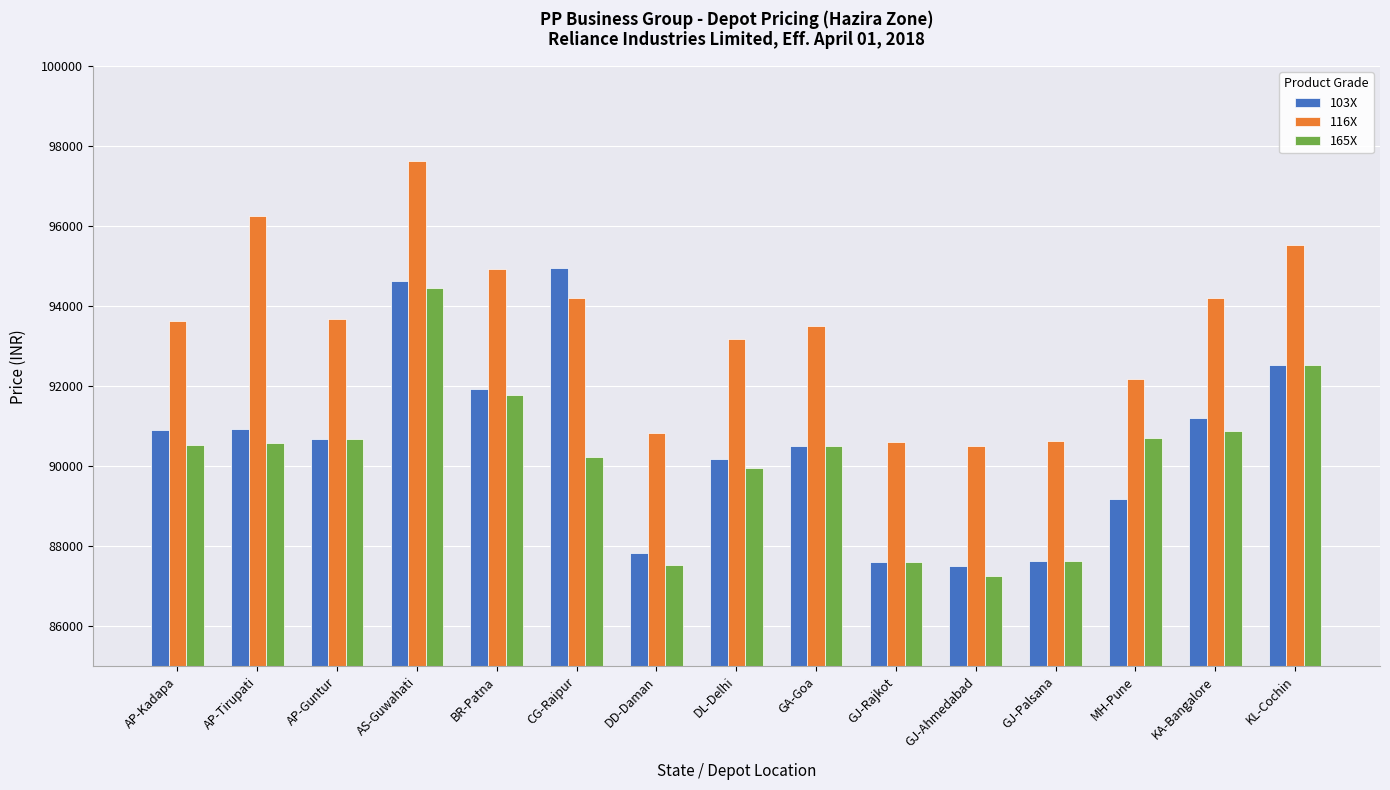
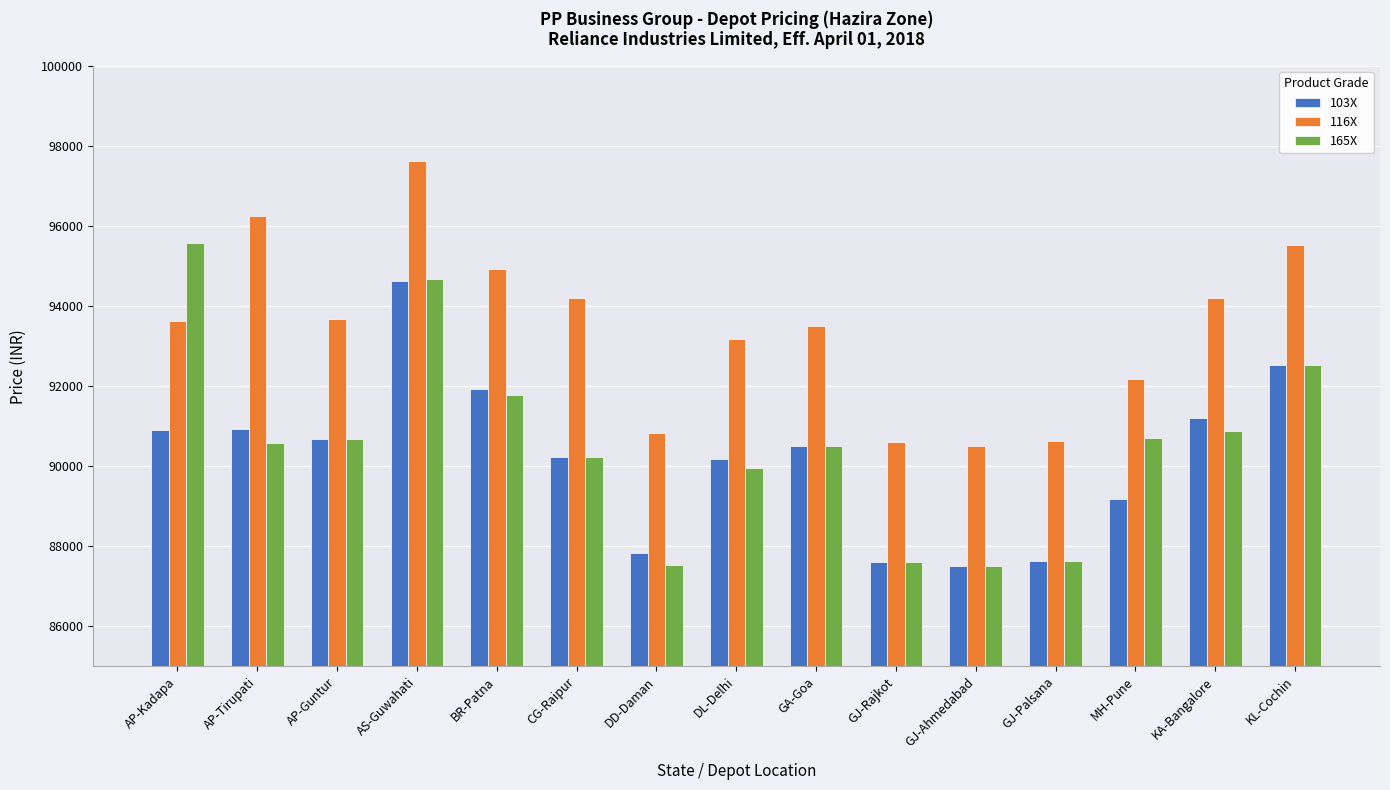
  {
    "103X": {
      "AP-Kadapa": 90900,
      "AP-Tirupati": 90900,
      "AP-Guntur": 90700,
      "AS-Guwahati": 94600,
      "BR-Patna": 91900,
-     "CG-Raipur": 94900,
+     "CG-Raipur": 90200,
      "DD-Daman": 87800,
      "DL-Delhi": 90200,
      "GA-Goa": 90500,
      "GJ-Rajkot": 87600,
      "GJ-Ahmedabad": 87500,
      "GJ-Palsana": 87600,
      "MH-Pune": 89200,
      "KA-Bangalore": 91200,
      "KL-Cochin": 92500
    },
    "116X": {
      "AP-Kadapa": 93600,
      "AP-Tirupati": 96200,
      "AP-Guntur": 93700,
      "AS-Guwahati": 97600,
      "BR-Patna": 94900,
      "CG-Raipur": 94200,
      "DD-Daman": 90800,
      "DL-Delhi": 93200,
      "GA-Goa": 93500,
      "GJ-Rajkot": 90600,
      "GJ-Ahmedabad": 90500,
      "GJ-Palsana": 90600,
      "MH-Pune": 92200,
      "KA-Bangalore": 94200,
      "KL-Cochin": 95500
    },
    "165X": {
-     "AP-Kadapa": 90500,
+     "AP-Kadapa": 95600,
      "AP-Tirupati": 90600,
      "AP-Guntur": 90700,
-     "AS-Guwahati": 94500,
+     "AS-Guwahati": 94700,
      "BR-Patna": 91800,
      "CG-Raipur": 90200,
      "DD-Daman": 87500,
      "DL-Delhi": 90000,
      "GA-Goa": 90500,
      "GJ-Rajkot": 87600,
-     "GJ-Ahmedabad": 87200,
+     "GJ-Ahmedabad": 87500,
      "GJ-Palsana": 87600,
      "MH-Pune": 90700,
      "KA-Bangalore": 90900,
      "KL-Cochin": 92500
    }
  }
